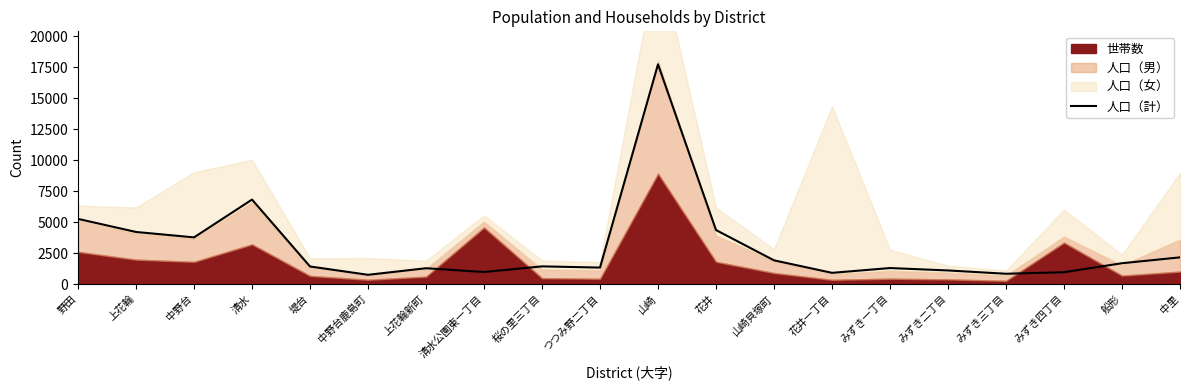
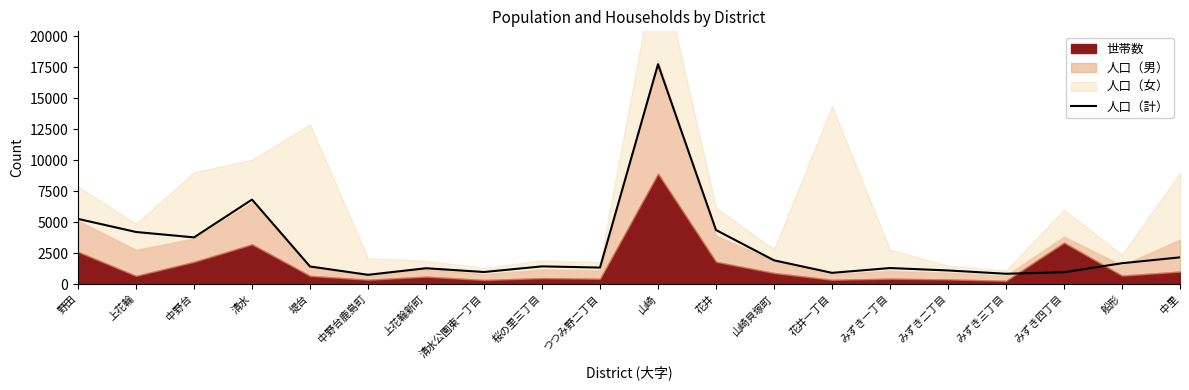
  {
    "世帯数": {
      "野田": 2600,
-     "上花輪": 2000,
+     "上花輪": 700,
      "中野台": 1800,
      "清水": 3200,
      "堤台": 700,
      "中野台鹿島町": 400,
      "上花輪新町": 600,
-     "清水公園東一丁目": 4600,
+     "清水公園東一丁目": 300,
      "桜の里三丁目": 500,
      "つつみ野二丁目": 400,
      "山崎": 8900,
      "花井": 1800,
      "山崎貝塚町": 900,
      "花井一丁目": 400,
      "みずき一丁目": 400,
      "みずき二丁目": 400,
      "みずき三丁目": 300,
      "みずき四丁目": 3400,
      "船形": 700,
      "中里": 1000
    },
    "人口（計）": {
      "清水": 6800,
      "桜の里三丁目": 1400,
      "山崎": 17800,
      "花井": 4400,
      "みずき一丁目": 1300,
      "みずき四丁目": 1000,
      "中里": 2200
    },
    "人口（男）": {
      "清水": 3400,
      "桜の里三丁目": 700,
      "山崎": 9100,
      "花井": 2100,
      "みずき一丁目": 600,
      "みずき四丁目": 500,
      "中里": 2600
    },
    "人口（女）": {
-     "野田": 1200,
+     "野田": 2700,
      "上花輪": 2100,
      "中野台": 5300,
      "清水": 3400,
-     "堤台": 700,
+     "堤台": 11500,
      "中野台鹿島町": 1400,
      "上花輪新町": 700,
      "清水公園東一丁目": 500,
      "桜の里三丁目": 700,
      "つつみ野二丁目": 600,
      "花井": 2200,
      "山崎貝塚町": 1000,
      "花井一丁目": 13600,
      "みずき一丁目": 1700,
      "みずき二丁目": 600,
      "みずき三丁目": 400,
      "みずき四丁目": 2200,
      "船形": 900,
      "中里": 5400
    }
  }
